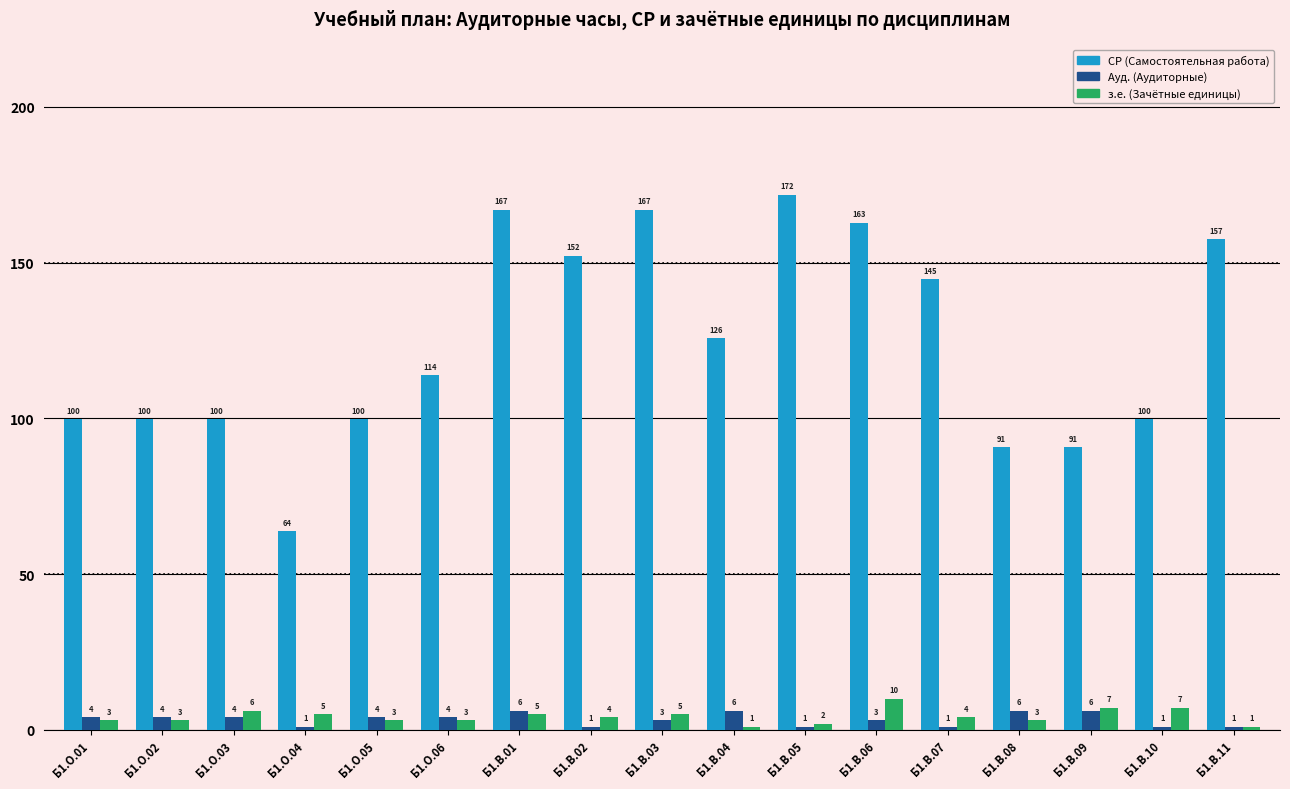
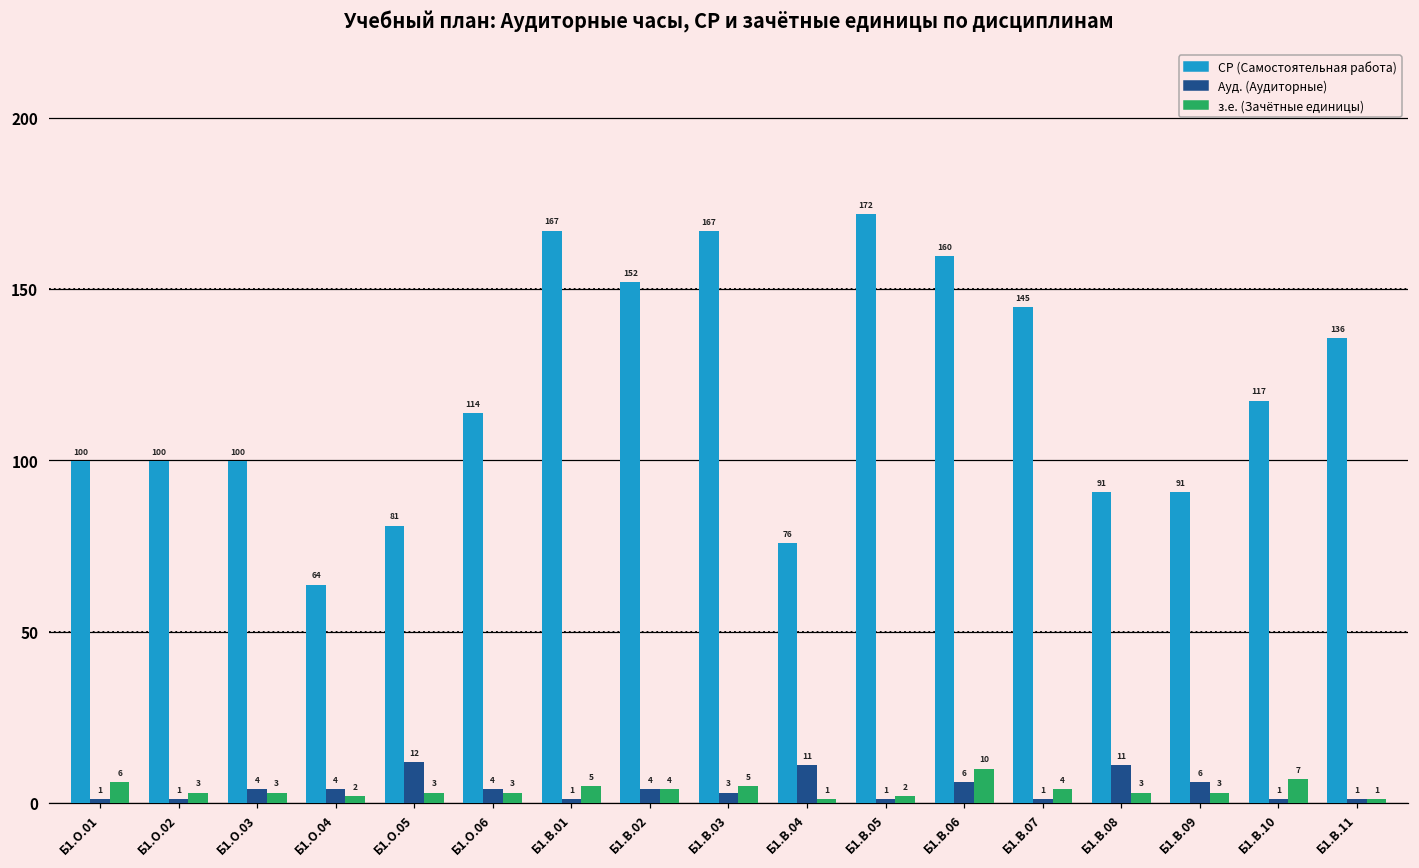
  {
    "СР (Самостоятельная работа)": {
      "Б1.О.01": 100,
      "Б1.О.02": 100,
      "Б1.О.03": 100,
      "Б1.О.04": 64,
-     "Б1.О.05": 100,
+     "Б1.О.05": 81,
      "Б1.О.06": 114,
      "Б1.В.01": 167,
      "Б1.В.02": 152,
      "Б1.В.03": 167,
-     "Б1.В.04": 126,
+     "Б1.В.04": 76,
      "Б1.В.05": 172,
-     "Б1.В.06": 163,
+     "Б1.В.06": 160,
      "Б1.В.07": 145,
      "Б1.В.08": 91,
      "Б1.В.09": 91,
-     "Б1.В.10": 100,
-     "Б1.В.11": 157
+     "Б1.В.10": 117,
+     "Б1.В.11": 136
    },
    "Ауд. (Аудиторные)": {
-     "Б1.О.01": 4,
-     "Б1.О.02": 4,
+     "Б1.О.01": 1,
+     "Б1.О.02": 1,
      "Б1.О.03": 4,
-     "Б1.О.04": 1,
-     "Б1.О.05": 4,
+     "Б1.О.04": 4,
+     "Б1.О.05": 12,
      "Б1.О.06": 4,
-     "Б1.В.01": 6,
-     "Б1.В.02": 1,
+     "Б1.В.01": 1,
+     "Б1.В.02": 4,
      "Б1.В.03": 3,
-     "Б1.В.04": 6,
+     "Б1.В.04": 11,
      "Б1.В.05": 1,
-     "Б1.В.06": 3,
+     "Б1.В.06": 6,
      "Б1.В.07": 1,
-     "Б1.В.08": 6,
+     "Б1.В.08": 11,
      "Б1.В.09": 6,
      "Б1.В.10": 1,
      "Б1.В.11": 1
    },
    "з.е. (Зачётные единицы)": {
-     "Б1.О.01": 3,
+     "Б1.О.01": 6,
      "Б1.О.02": 3,
-     "Б1.О.03": 6,
-     "Б1.О.04": 5,
+     "Б1.О.03": 3,
+     "Б1.О.04": 2,
      "Б1.О.05": 3,
      "Б1.О.06": 3,
      "Б1.В.01": 5,
      "Б1.В.02": 4,
      "Б1.В.03": 5,
      "Б1.В.04": 1,
      "Б1.В.05": 2,
      "Б1.В.06": 10,
      "Б1.В.07": 4,
      "Б1.В.08": 3,
-     "Б1.В.09": 7,
+     "Б1.В.09": 3,
      "Б1.В.10": 7,
      "Б1.В.11": 1
    }
  }
